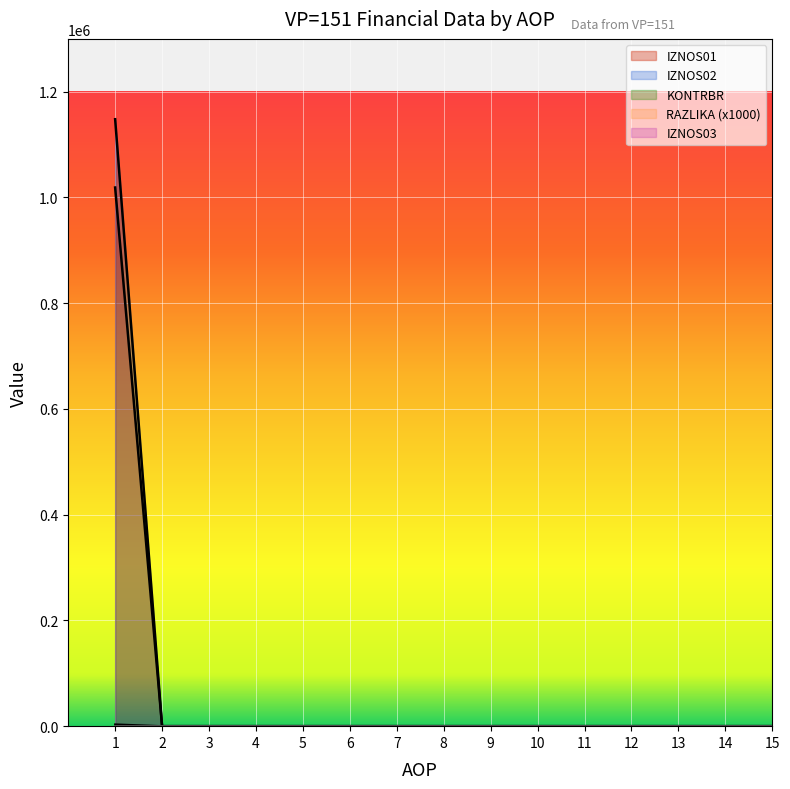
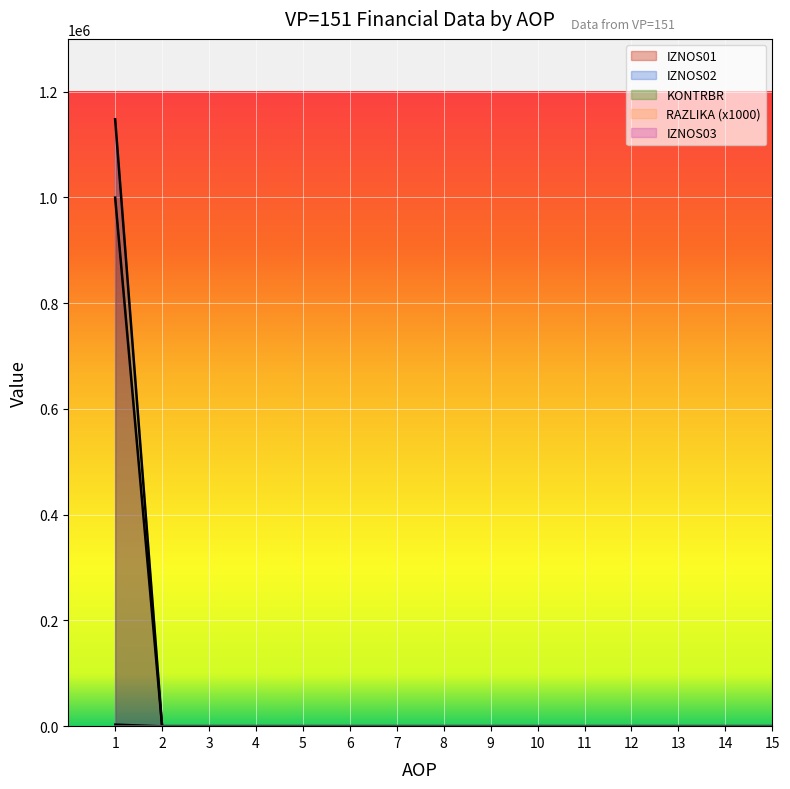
  {
    "IZNOS01": {
-     "1": 1020000
+     "1": 1000000
    },
    "IZNOS02": {
      "1": 1150000
    }
  }
